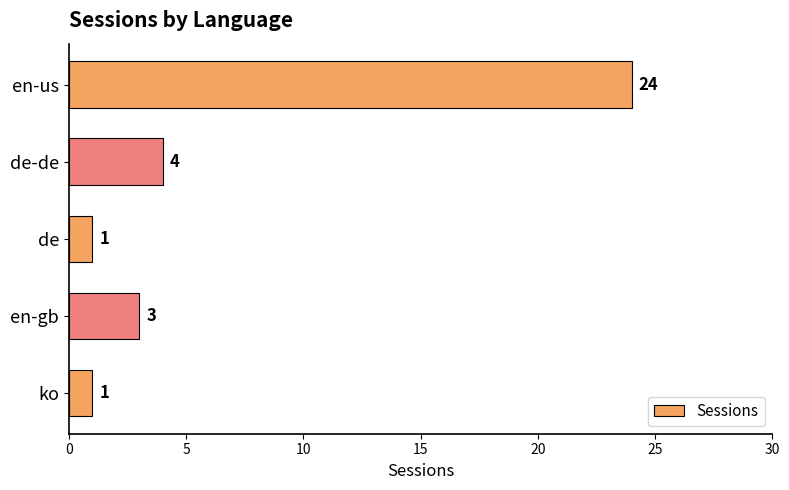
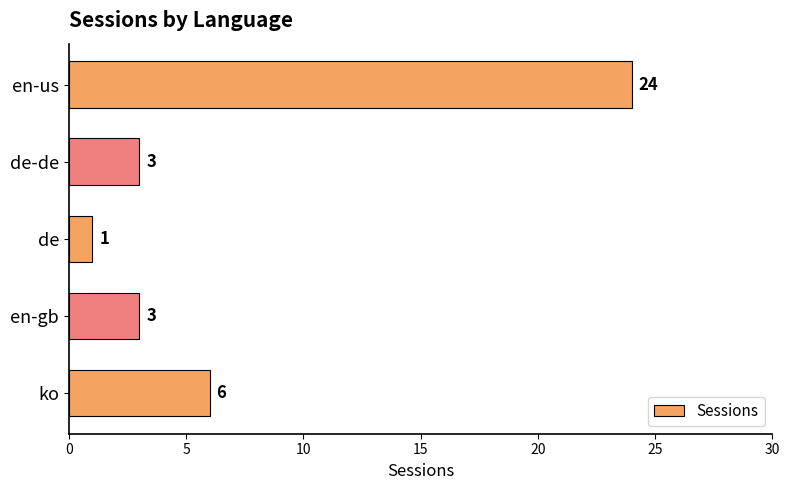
  {
    "en-us": 24,
-   "de-de": 4,
+   "de-de": 3,
    "de": 1,
    "en-gb": 3,
-   "ko": 1
+   "ko": 6
  }
